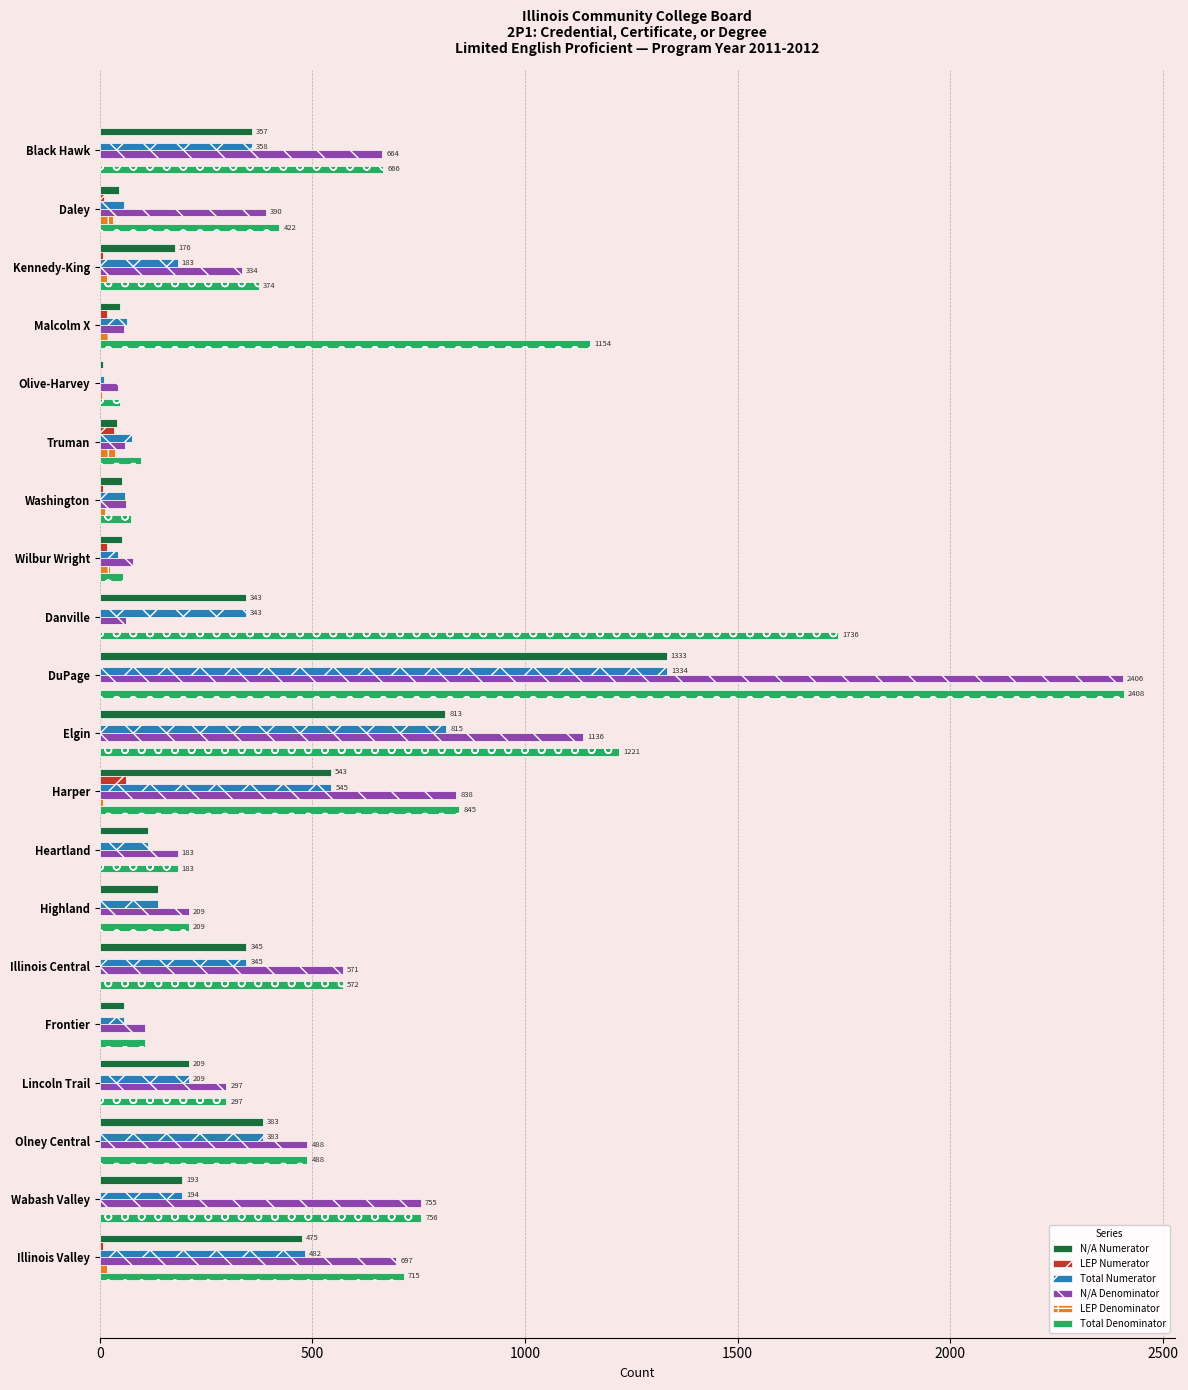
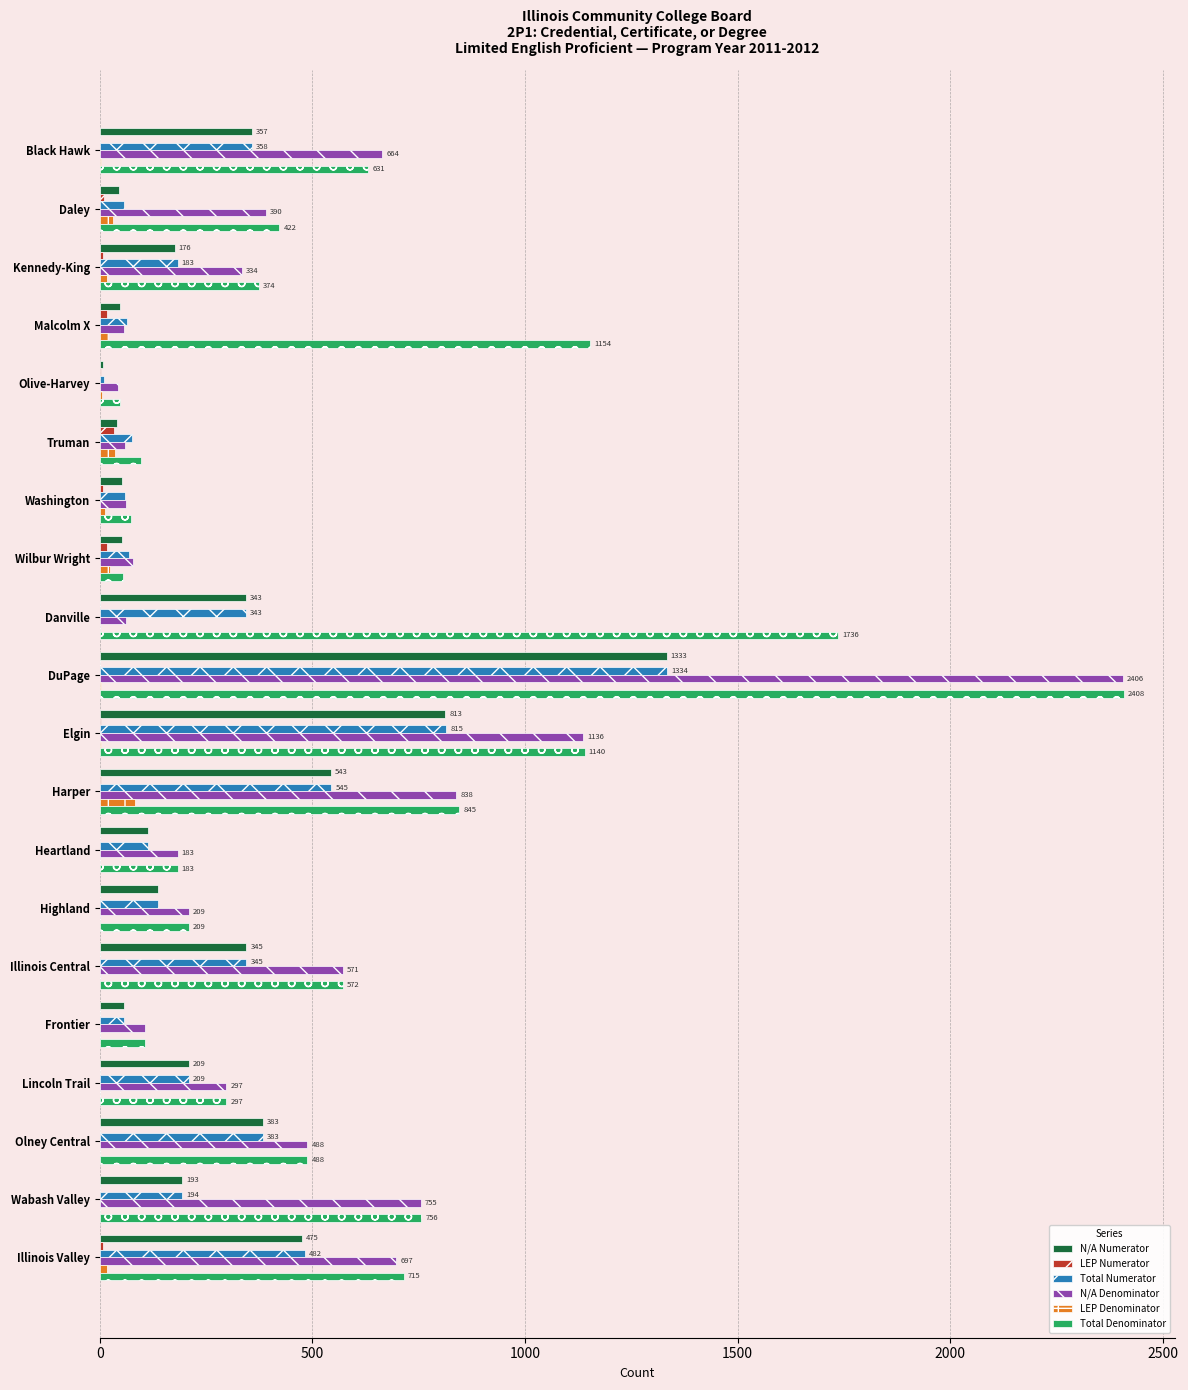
  {
    "N/A Numerator": {
      "Black Hawk": 357,
      "Kennedy-King": 176,
      "Danville": 343,
      "DuPage": 1333,
      "Elgin": 813,
      "Harper": 543,
      "Illinois Central": 345,
      "Lincoln Trail": 209,
      "Olney Central": 383,
      "Wabash Valley": 193,
      "Illinois Valley": 475
    },
    "LEP Numerator": {
      "Daley": 10,
      "Kennedy-King": 10,
      "Malcolm X": 20,
      "Truman": 30,
      "Washington": 10,
      "Wilbur Wright": 20,
      "Danville": 0,
-     "Harper": 60,
+     "Harper": 0,
      "Heartland": 0,
      "Highland": 0,
      "Illinois Central": 0,
      "Frontier": 0,
      "Lincoln Trail": 0,
      "Olney Central": 0,
      "Illinois Valley": 10
    },
    "Total Numerator": {
      "Daley": 60,
      "Malcolm X": 70,
      "Olive-Harvey": 10,
      "Truman": 80,
      "Washington": 60,
-     "Wilbur Wright": 40,
+     "Wilbur Wright": 70,
      "Heartland": 110,
      "Highland": 140,
      "Frontier": 60
    },
    "N/A Denominator": {
      "Black Hawk": 664,
      "Daley": 390,
      "Kennedy-King": 334,
      "DuPage": 2406,
      "Elgin": 1136,
      "Harper": 838,
      "Heartland": 183,
      "Highland": 209,
      "Illinois Central": 571,
      "Lincoln Trail": 297,
      "Olney Central": 488,
      "Wabash Valley": 755,
      "Illinois Valley": 697
    },
    "LEP Denominator": {
      "Daley": 30,
      "Kennedy-King": 20,
      "Malcolm X": 20,
      "Olive-Harvey": 10,
      "Truman": 40,
      "Washington": 10,
      "Wilbur Wright": 20,
      "Danville": 0,
-     "Harper": 10,
+     "Harper": 80,
      "Heartland": 0,
      "Highland": 0,
      "Frontier": 0,
      "Lincoln Trail": 0,
      "Olney Central": 0,
      "Illinois Valley": 20
    },
    "Total Denominator": {
-     "Black Hawk": 666,
+     "Black Hawk": 631,
      "Daley": 422,
      "Kennedy-King": 374,
      "Malcolm X": 1154,
      "Danville": 1736,
      "DuPage": 2408,
-     "Elgin": 1221,
+     "Elgin": 1140,
      "Harper": 845,
      "Heartland": 183,
      "Highland": 209,
      "Illinois Central": 572,
      "Lincoln Trail": 297,
      "Olney Central": 488,
      "Wabash Valley": 756,
      "Illinois Valley": 715
    }
  }
